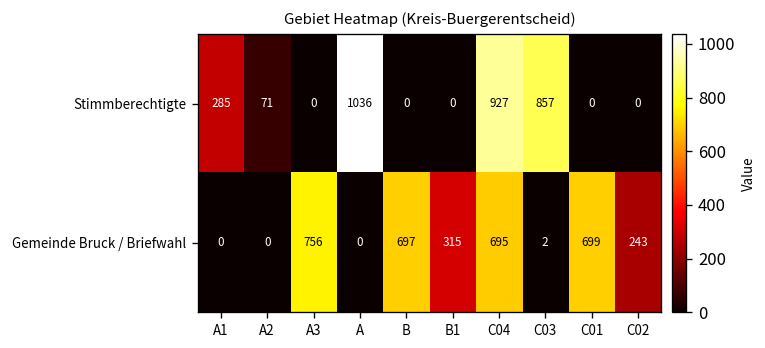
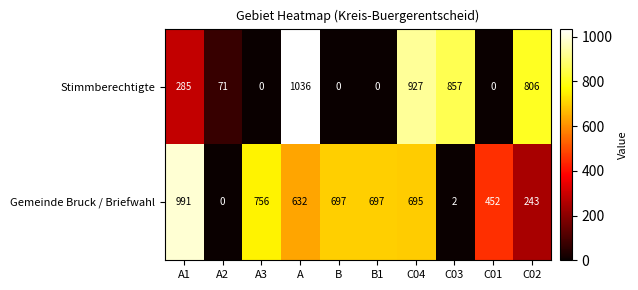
  {
    "Stimmberechtigte": {
      "A1": 285,
      "A2": 71,
      "A3": 0,
      "A": 1036,
      "B": 0,
      "B1": 0,
      "C04": 927,
      "C03": 857,
      "C01": 0,
-     "C02": 0
+     "C02": 806
    },
    "Gemeinde Bruck / Briefwahl": {
-     "A1": 0,
+     "A1": 991,
      "A2": 0,
      "A3": 756,
-     "A": 0,
+     "A": 632,
      "B": 697,
-     "B1": 315,
+     "B1": 697,
      "C04": 695,
      "C03": 2,
-     "C01": 699,
+     "C01": 452,
      "C02": 243
    }
  }
